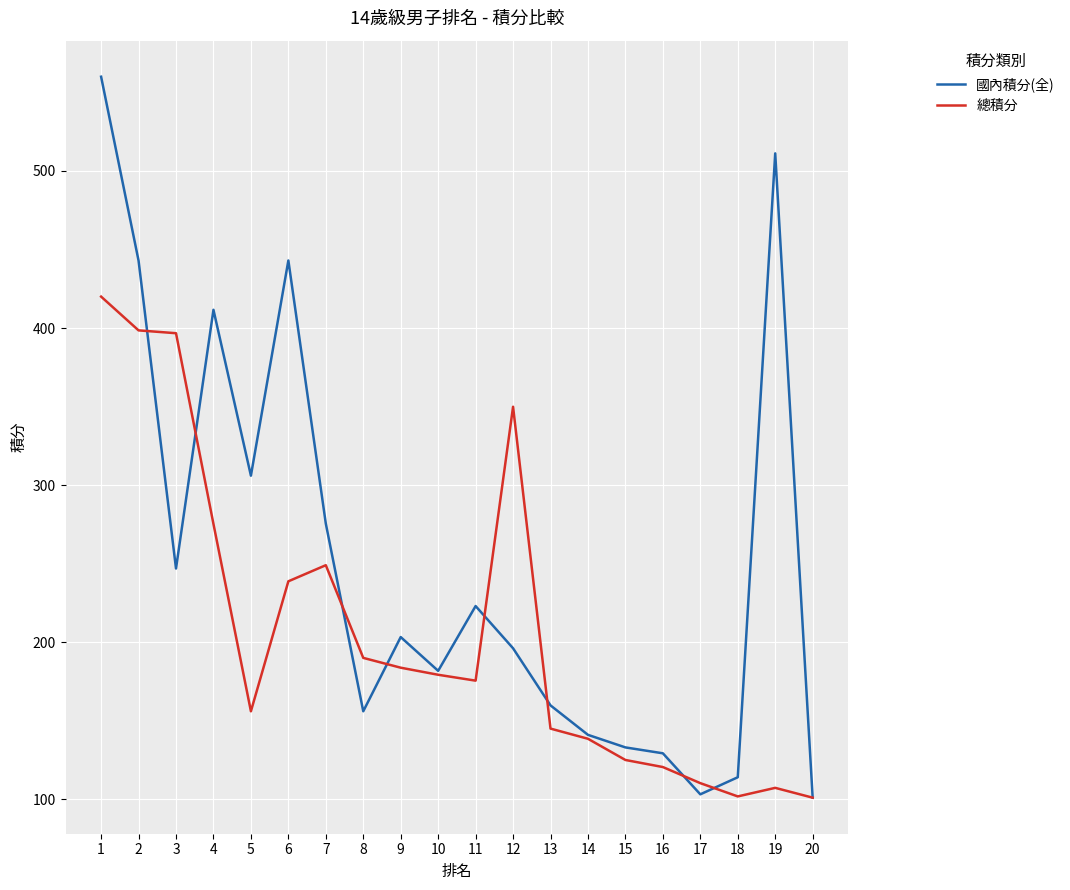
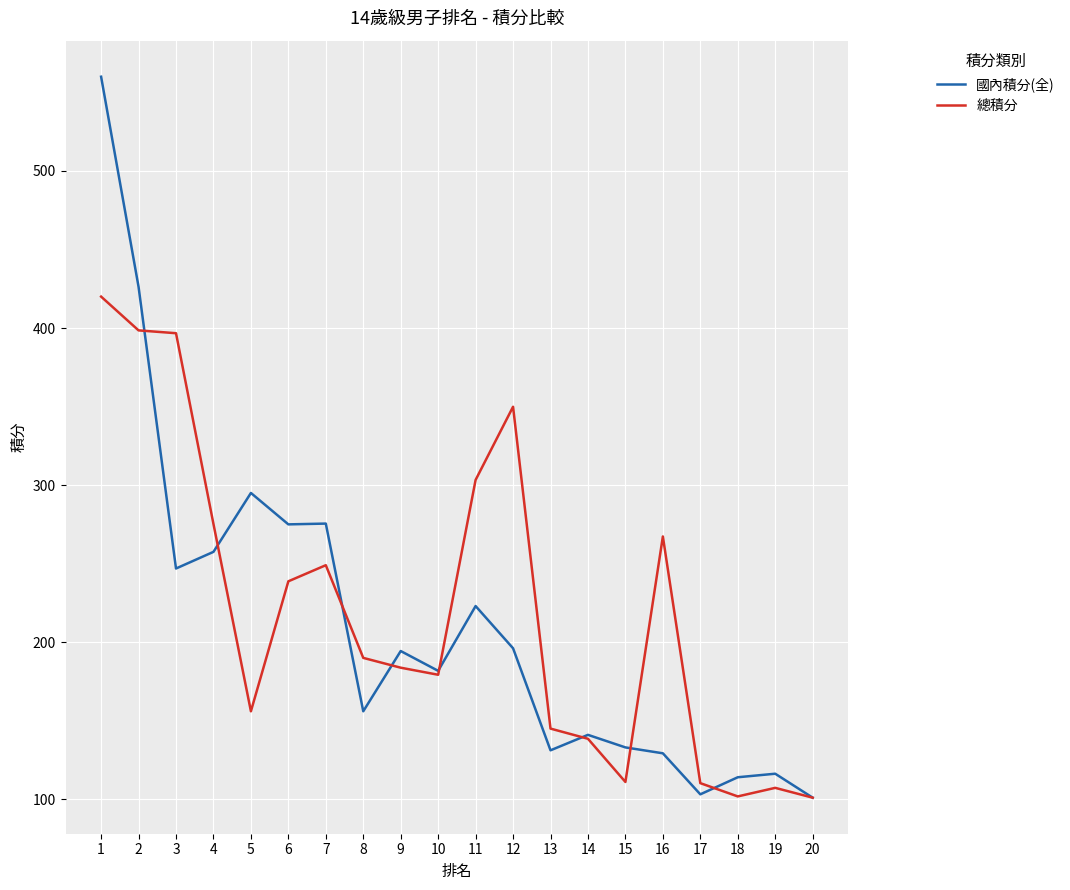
  {
    "國內積分(全)": {
      "1": 560,
-     "2": 443,
+     "2": 426,
      "3": 247,
-     "4": 412,
-     "5": 306,
-     "6": 443,
+     "4": 258,
+     "5": 295,
+     "6": 275,
      "7": 276,
      "8": 156,
-     "9": 203,
+     "9": 194,
      "10": 182,
      "11": 223,
      "12": 196,
-     "13": 160,
+     "13": 131,
      "14": 141,
      "15": 133,
      "16": 129,
      "17": 103,
      "18": 114,
-     "19": 511
+     "19": 116
    },
    "總積分": {
      "1": 420,
      "2": 399,
      "3": 397,
      "4": 275,
      "5": 156,
      "6": 239,
      "7": 249,
      "8": 190,
      "9": 184,
      "10": 179,
-     "11": 176,
+     "11": 303,
      "12": 350,
      "13": 145,
      "14": 139,
-     "15": 125,
-     "16": 121,
+     "15": 111,
+     "16": 267,
      "17": 110,
      "18": 102,
      "19": 107
    }
  }
